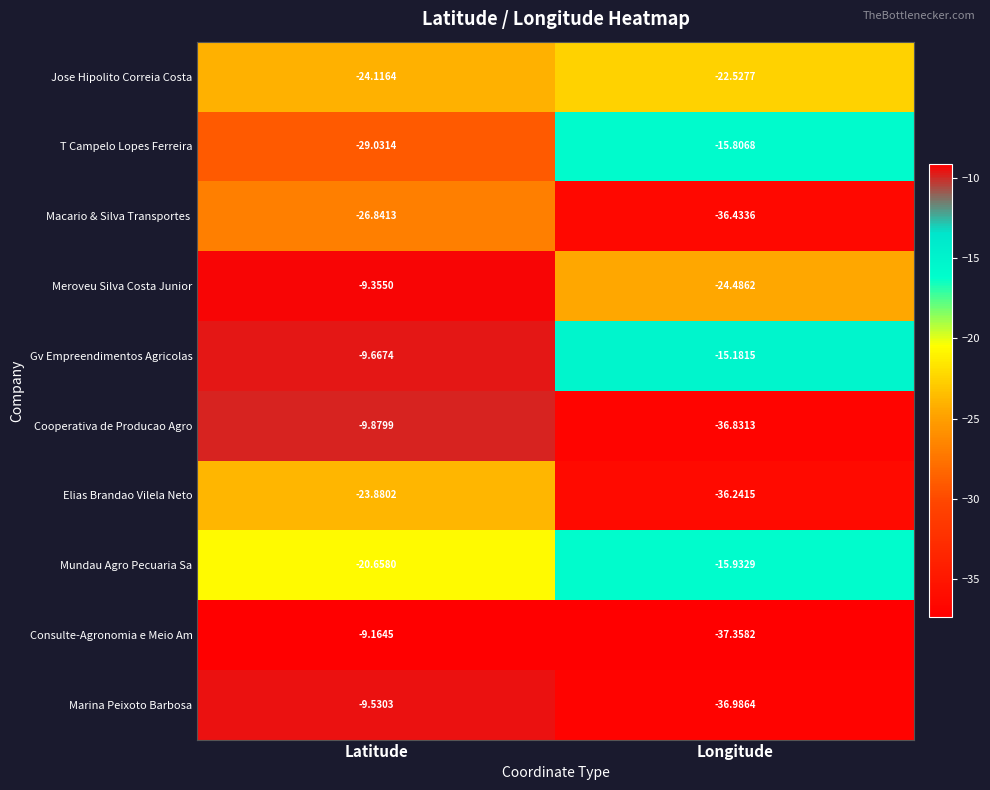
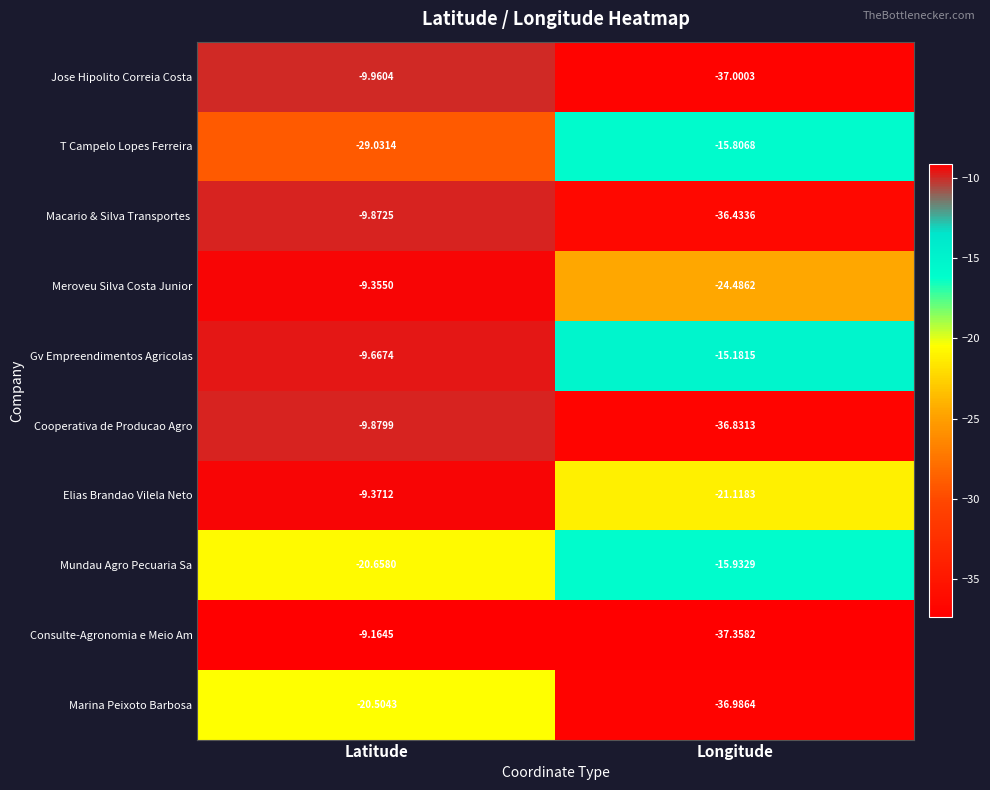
  {
    "Jose Hipolito Correia Costa": {
-     "Latitude": -24.1164,
-     "Longitude": -22.5277
+     "Latitude": -9.9604,
+     "Longitude": -37.0003
    },
    "T Campelo Lopes Ferreira": {
      "Latitude": -29.0314,
      "Longitude": -15.8068
    },
    "Macario & Silva Transportes": {
-     "Latitude": -26.8413,
+     "Latitude": -9.8725,
      "Longitude": -36.4336
    },
    "Meroveu Silva Costa Junior": {
      "Latitude": -9.3550,
      "Longitude": -24.4862
    },
    "Gv Empreendimentos Agricolas": {
      "Latitude": -9.6674,
      "Longitude": -15.1815
    },
    "Cooperativa de Producao Agro": {
      "Latitude": -9.8799,
      "Longitude": -36.8313
    },
    "Elias Brandao Vilela Neto": {
-     "Latitude": -23.8802,
-     "Longitude": -36.2415
+     "Latitude": -9.3712,
+     "Longitude": -21.1183
    },
    "Mundau Agro Pecuaria Sa": {
      "Latitude": -20.6580,
      "Longitude": -15.9329
    },
    "Consulte-Agronomia e Meio Am": {
      "Latitude": -9.1645,
      "Longitude": -37.3582
    },
    "Marina Peixoto Barbosa": {
-     "Latitude": -9.5303,
+     "Latitude": -20.5043,
      "Longitude": -36.9864
    }
  }
